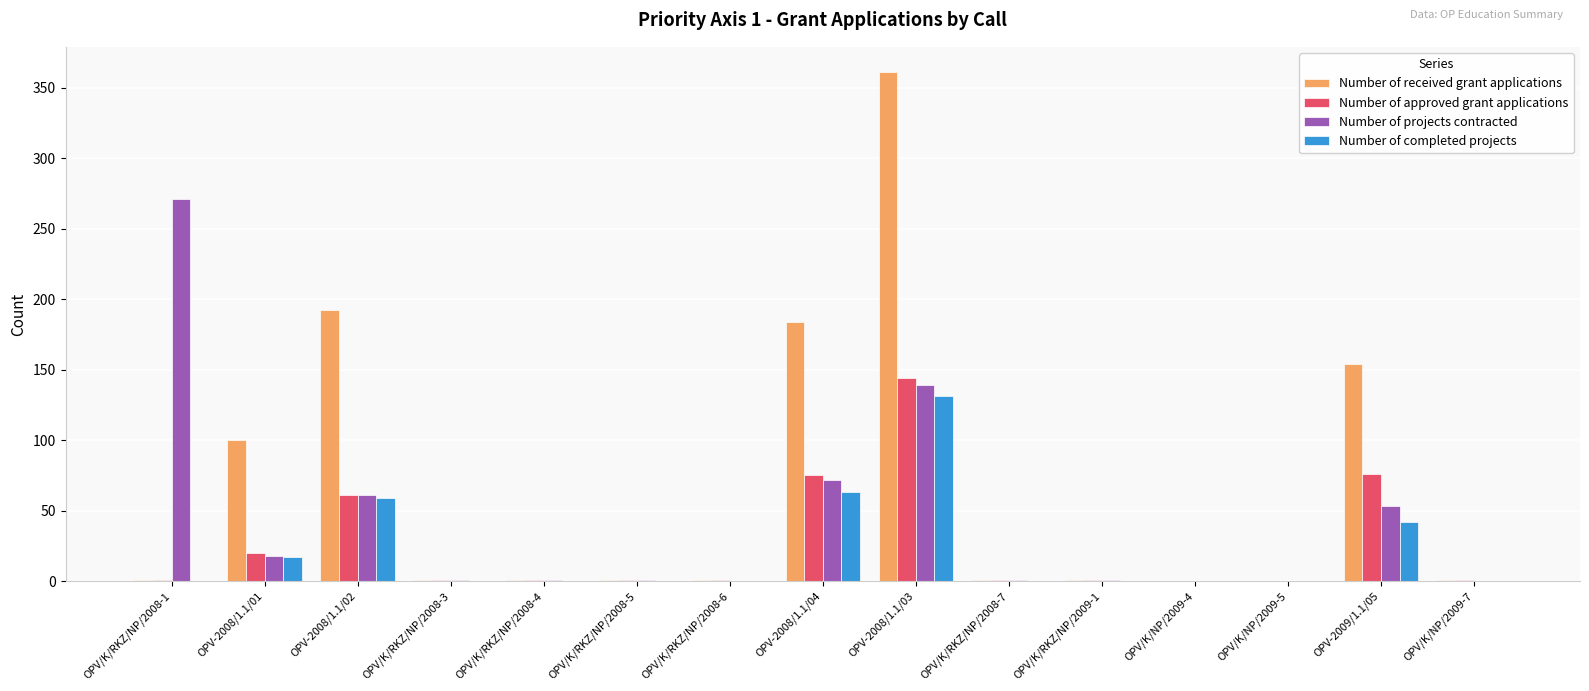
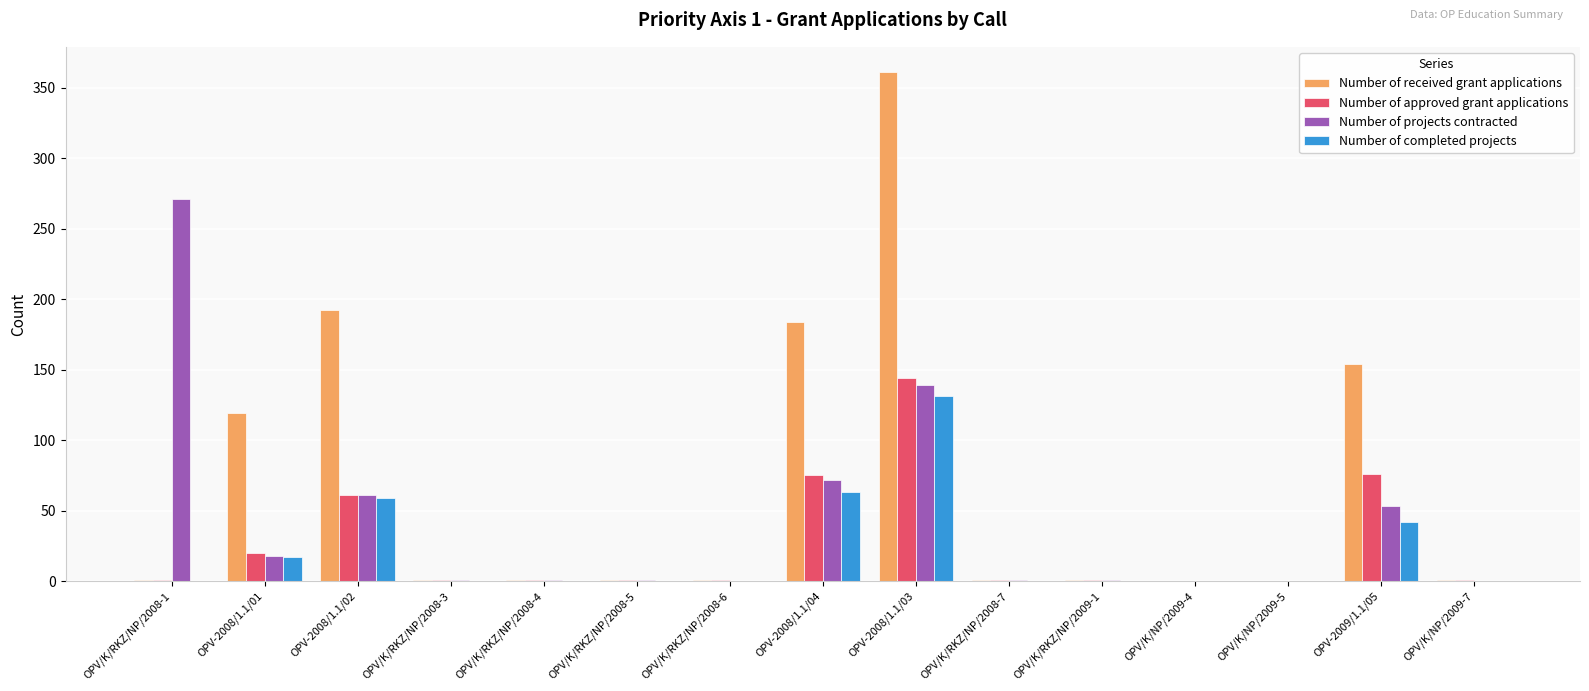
  {
    "Number of received grant applications": {
-     "OPV-2008/1.1/01": 100,
+     "OPV-2008/1.1/01": 119,
      "OPV-2008/1.1/02": 192,
      "OPV-2008/1.1/04": 184,
      "OPV-2008/1.1/03": 361,
      "OPV/K/NP/2009-4": 0,
      "OPV/K/NP/2009-5": 0,
      "OPV-2009/1.1/05": 154
    },
    "Number of approved grant applications": {
      "OPV-2008/1.1/01": 20,
      "OPV-2008/1.1/02": 61,
      "OPV-2008/1.1/04": 75,
      "OPV-2008/1.1/03": 144,
      "OPV/K/NP/2009-4": 0,
      "OPV/K/NP/2009-5": 0,
      "OPV-2009/1.1/05": 76
    },
    "Number of projects contracted": {
      "OPV/K/RKZ/NP/2008-1": 271,
      "OPV-2008/1.1/01": 18,
      "OPV-2008/1.1/02": 61,
      "OPV/K/RKZ/NP/2008-6": 0,
      "OPV-2008/1.1/04": 72,
      "OPV-2008/1.1/03": 139,
      "OPV/K/NP/2009-4": 0,
      "OPV/K/NP/2009-5": 0,
      "OPV-2009/1.1/05": 53,
      "OPV/K/NP/2009-7": 0
    },
    "Number of completed projects": {
      "OPV/K/RKZ/NP/2008-1": 0,
      "OPV-2008/1.1/01": 17,
      "OPV-2008/1.1/02": 59,
      "OPV/K/RKZ/NP/2008-3": 0,
      "OPV/K/RKZ/NP/2008-4": 0,
      "OPV/K/RKZ/NP/2008-5": 0,
      "OPV/K/RKZ/NP/2008-6": 0,
      "OPV-2008/1.1/04": 63,
      "OPV-2008/1.1/03": 131,
      "OPV/K/RKZ/NP/2008-7": 0,
      "OPV/K/RKZ/NP/2009-1": 0,
      "OPV/K/NP/2009-4": 0,
      "OPV/K/NP/2009-5": 0,
      "OPV-2009/1.1/05": 42,
      "OPV/K/NP/2009-7": 0
    }
  }
